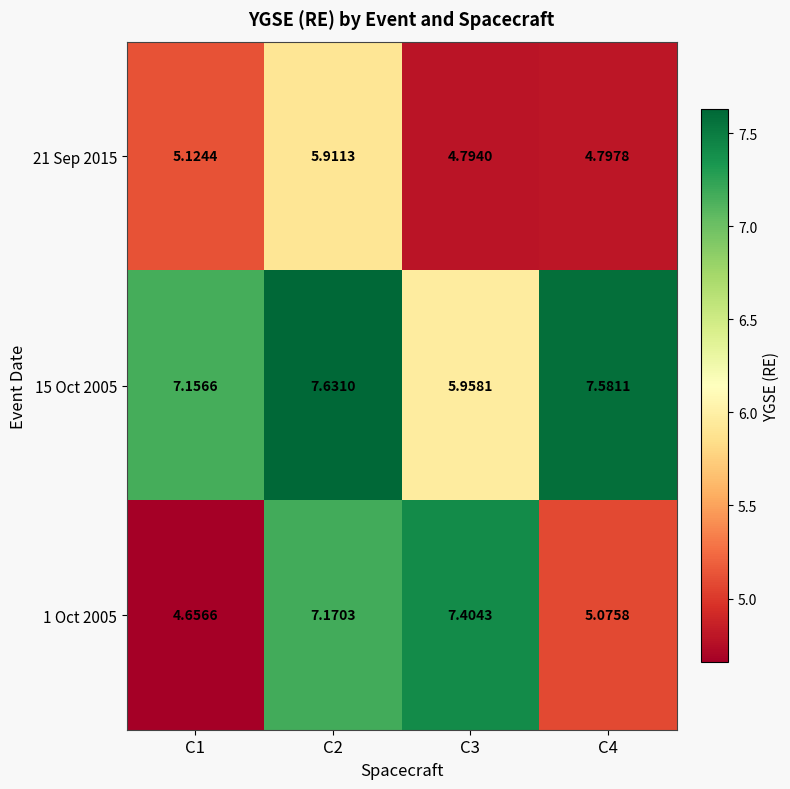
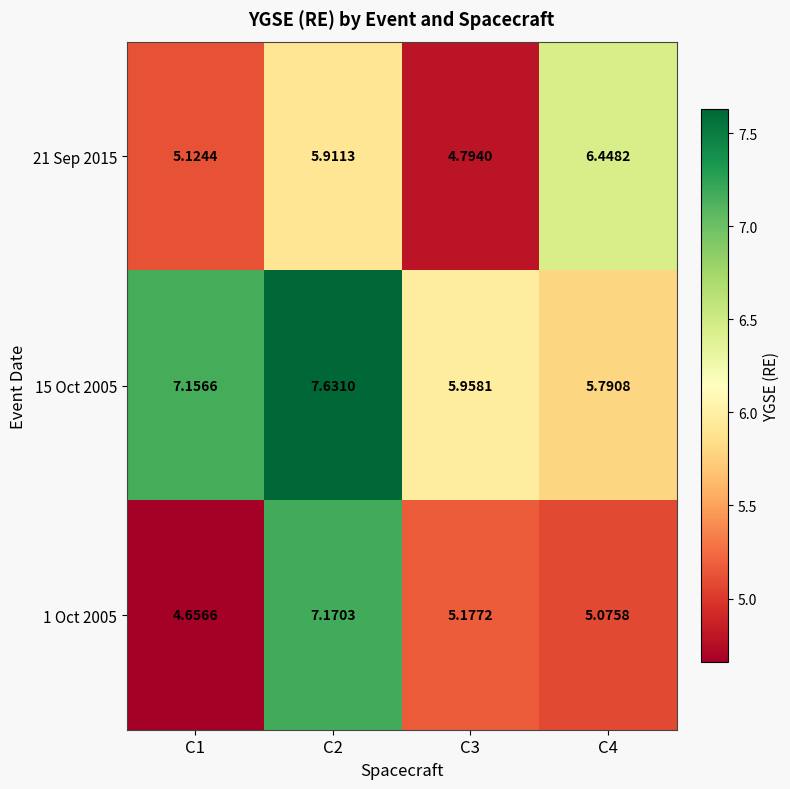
  {
    "21 Sep 2015": {
      "C1": 5.1244,
      "C2": 5.9113,
      "C3": 4.7940,
-     "C4": 4.7978
+     "C4": 6.4482
    },
    "15 Oct 2005": {
      "C1": 7.1566,
      "C2": 7.6310,
      "C3": 5.9581,
-     "C4": 7.5811
+     "C4": 5.7908
    },
    "1 Oct 2005": {
      "C1": 4.6566,
      "C2": 7.1703,
-     "C3": 7.4043,
+     "C3": 5.1772,
      "C4": 5.0758
    }
  }
